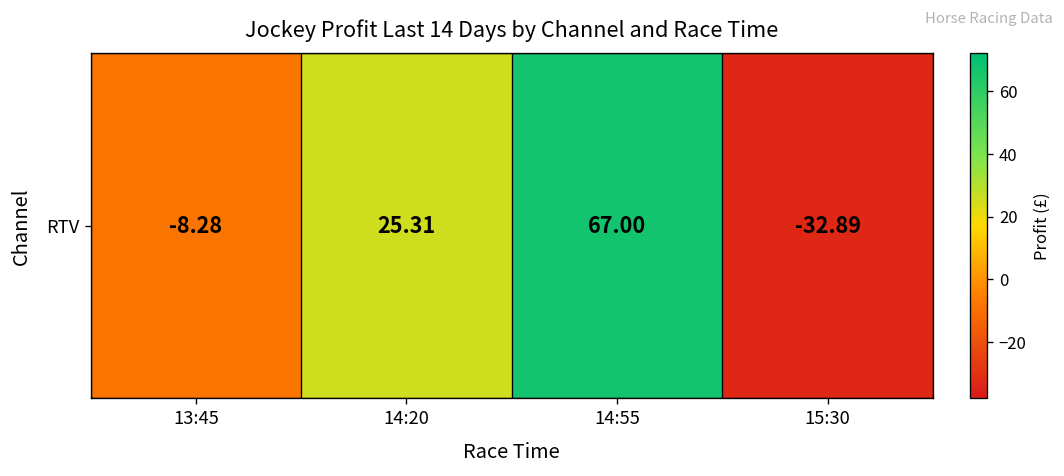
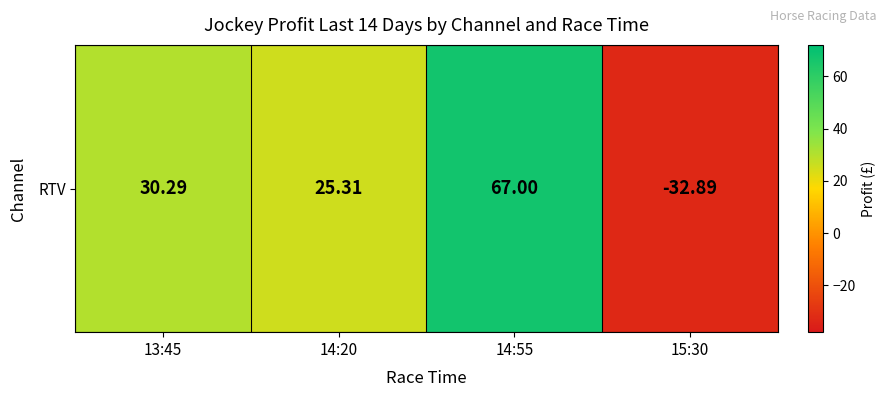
  {
    "RTV": {
-     "13:45": -8.28,
+     "13:45": 30.29,
      "14:20": 25.31,
      "14:55": 67.00,
      "15:30": -32.89
    }
  }
